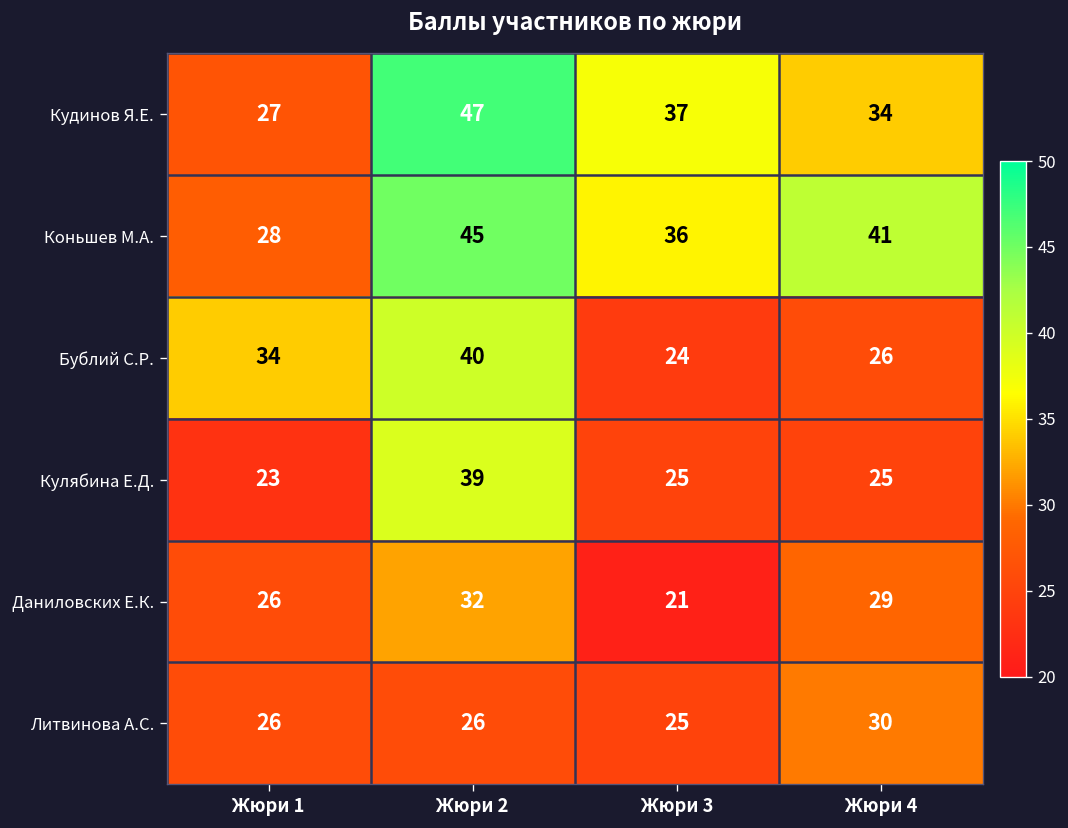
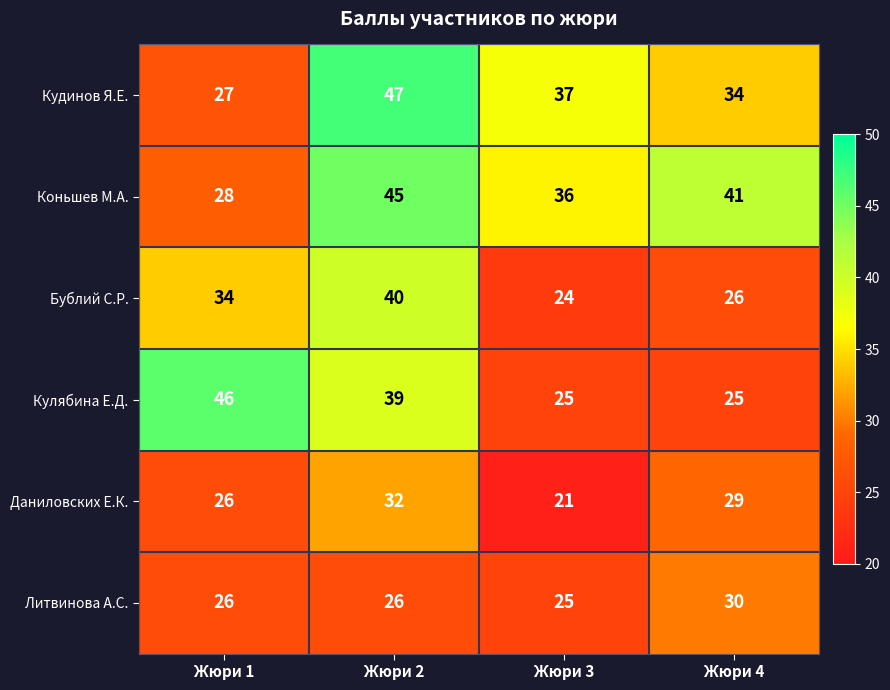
  {
    "Кудинов Я.Е.": {
      "Жюри 1": 27,
      "Жюри 2": 47,
      "Жюри 3": 37,
      "Жюри 4": 34
    },
    "Коньшев М.А.": {
      "Жюри 1": 28,
      "Жюри 2": 45,
      "Жюри 3": 36,
      "Жюри 4": 41
    },
    "Бублий С.Р.": {
      "Жюри 1": 34,
      "Жюри 2": 40,
      "Жюри 3": 24,
      "Жюри 4": 26
    },
    "Кулябина Е.Д.": {
-     "Жюри 1": 23,
+     "Жюри 1": 46,
      "Жюри 2": 39,
      "Жюри 3": 25,
      "Жюри 4": 25
    },
    "Даниловских Е.К.": {
      "Жюри 1": 26,
      "Жюри 2": 32,
      "Жюри 3": 21,
      "Жюри 4": 29
    },
    "Литвинова А.С.": {
      "Жюри 1": 26,
      "Жюри 2": 26,
      "Жюри 3": 25,
      "Жюри 4": 30
    }
  }
